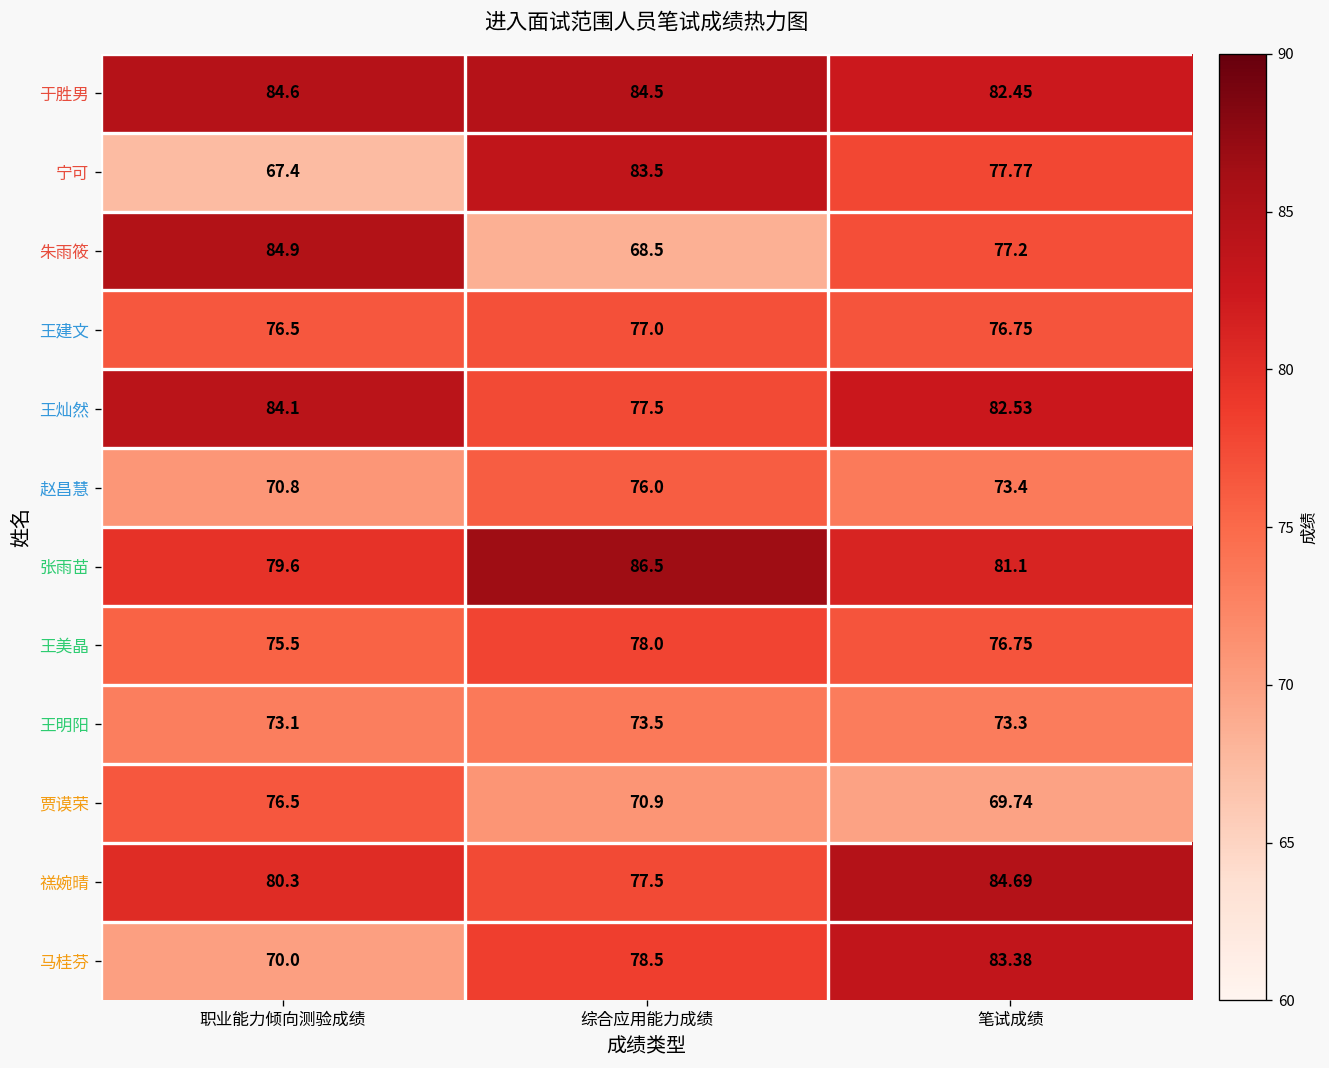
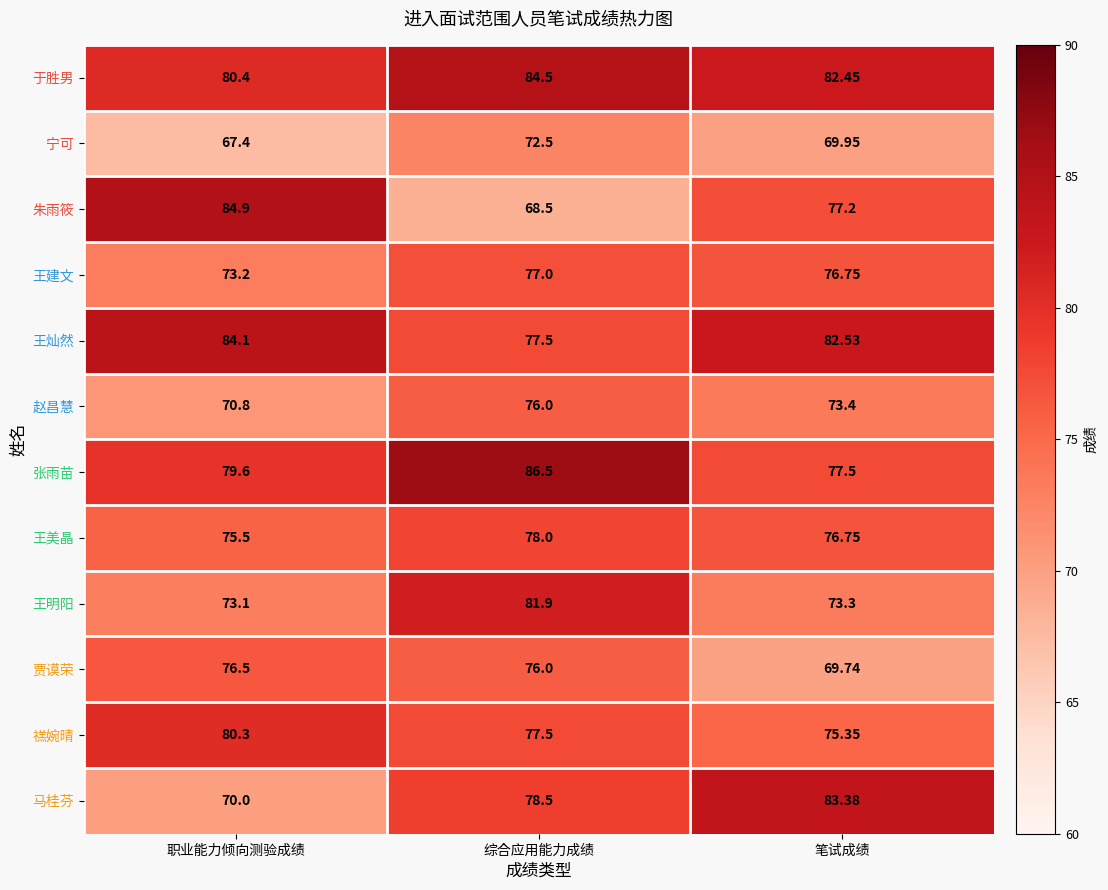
  {
    "于胜男": {
-     "职业能力倾向测验成绩": 84.6,
+     "职业能力倾向测验成绩": 80.4,
      "综合应用能力成绩": 84.5,
      "笔试成绩": 82.45
    },
    "宁可": {
      "职业能力倾向测验成绩": 67.4,
-     "综合应用能力成绩": 83.5,
-     "笔试成绩": 77.77
+     "综合应用能力成绩": 72.5,
+     "笔试成绩": 69.95
    },
    "朱雨筱": {
      "职业能力倾向测验成绩": 84.9,
      "综合应用能力成绩": 68.5,
      "笔试成绩": 77.2
    },
    "王建文": {
-     "职业能力倾向测验成绩": 76.5,
+     "职业能力倾向测验成绩": 73.2,
      "综合应用能力成绩": 77.0,
      "笔试成绩": 76.75
    },
    "王灿然": {
      "职业能力倾向测验成绩": 84.1,
      "综合应用能力成绩": 77.5,
      "笔试成绩": 82.53
    },
    "赵昌慧": {
      "职业能力倾向测验成绩": 70.8,
      "综合应用能力成绩": 76.0,
      "笔试成绩": 73.4
    },
    "张雨苗": {
      "职业能力倾向测验成绩": 79.6,
      "综合应用能力成绩": 86.5,
-     "笔试成绩": 81.1
+     "笔试成绩": 77.5
    },
    "王美晶": {
      "职业能力倾向测验成绩": 75.5,
      "综合应用能力成绩": 78.0,
      "笔试成绩": 76.75
    },
    "王明阳": {
      "职业能力倾向测验成绩": 73.1,
-     "综合应用能力成绩": 73.5,
+     "综合应用能力成绩": 81.9,
      "笔试成绩": 73.3
    },
    "贾谟荣": {
      "职业能力倾向测验成绩": 76.5,
-     "综合应用能力成绩": 70.9,
+     "综合应用能力成绩": 76.0,
      "笔试成绩": 69.74
    },
    "禚婉晴": {
      "职业能力倾向测验成绩": 80.3,
      "综合应用能力成绩": 77.5,
-     "笔试成绩": 84.69
+     "笔试成绩": 75.35
    },
    "马桂芬": {
      "职业能力倾向测验成绩": 70.0,
      "综合应用能力成绩": 78.5,
      "笔试成绩": 83.38
    }
  }
